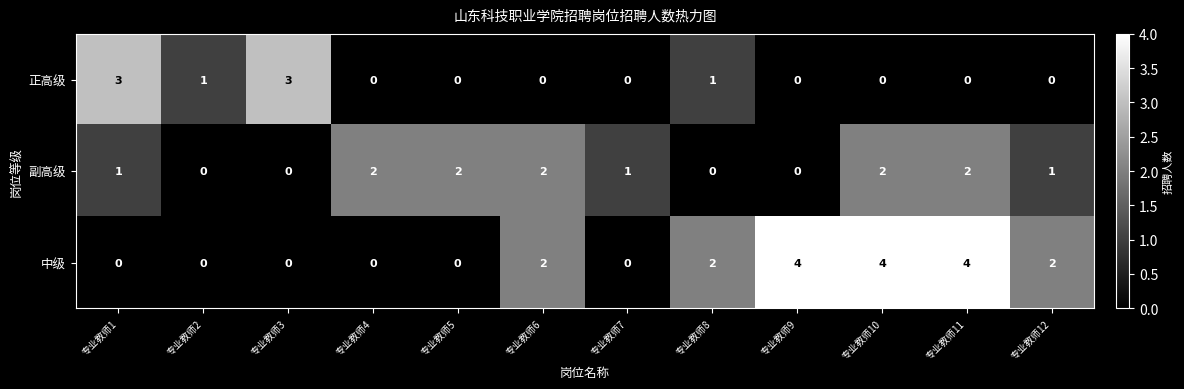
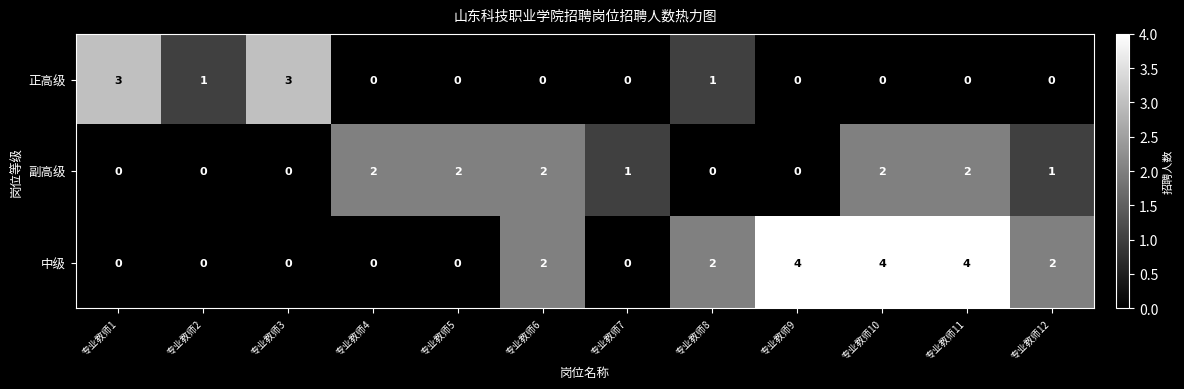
  {
    "正高级": {
      "专业教师1": 3,
      "专业教师2": 1,
      "专业教师3": 3,
      "专业教师4": 0,
      "专业教师5": 0,
      "专业教师6": 0,
      "专业教师7": 0,
      "专业教师8": 1,
      "专业教师9": 0,
      "专业教师10": 0,
      "专业教师11": 0,
      "专业教师12": 0
    },
    "副高级": {
-     "专业教师1": 1,
+     "专业教师1": 0,
      "专业教师2": 0,
      "专业教师3": 0,
      "专业教师4": 2,
      "专业教师5": 2,
      "专业教师6": 2,
      "专业教师7": 1,
      "专业教师8": 0,
      "专业教师9": 0,
      "专业教师10": 2,
      "专业教师11": 2,
      "专业教师12": 1
    },
    "中级": {
      "专业教师1": 0,
      "专业教师2": 0,
      "专业教师3": 0,
      "专业教师4": 0,
      "专业教师5": 0,
      "专业教师6": 2,
      "专业教师7": 0,
      "专业教师8": 2,
      "专业教师9": 4,
      "专业教师10": 4,
      "专业教师11": 4,
      "专业教师12": 2
    }
  }
